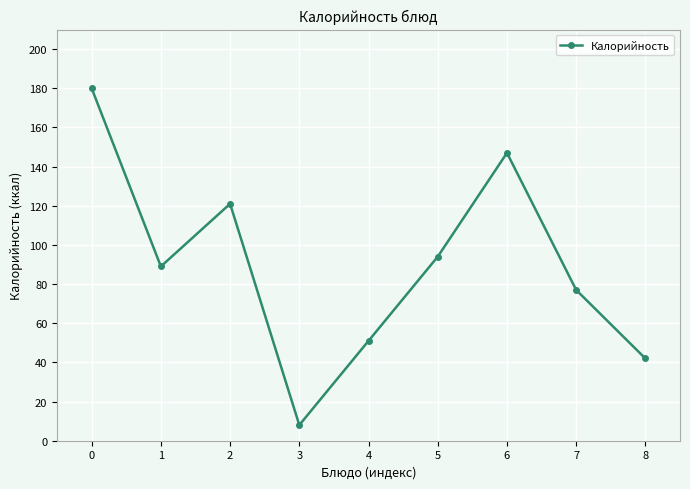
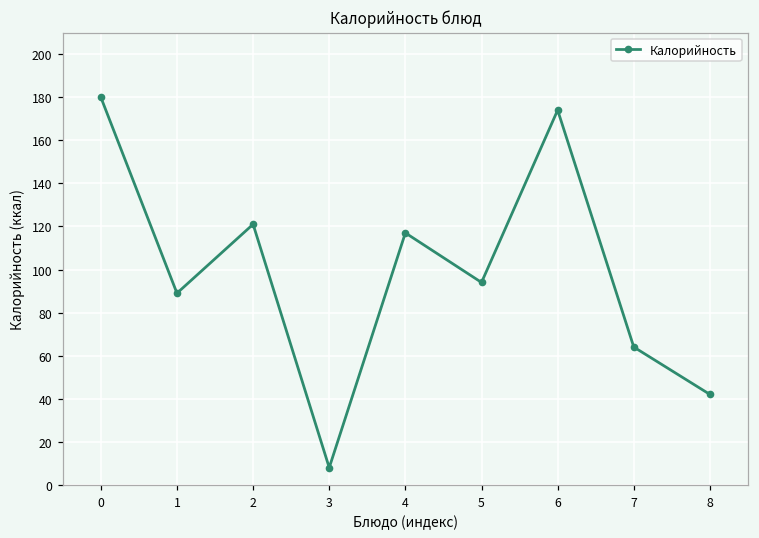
  {
    "0": 180,
    "1": 89,
    "2": 121,
    "3": 8,
-   "4": 51,
+   "4": 117,
    "5": 94,
-   "6": 147,
-   "7": 77,
+   "6": 174,
+   "7": 64,
    "8": 42
  }
